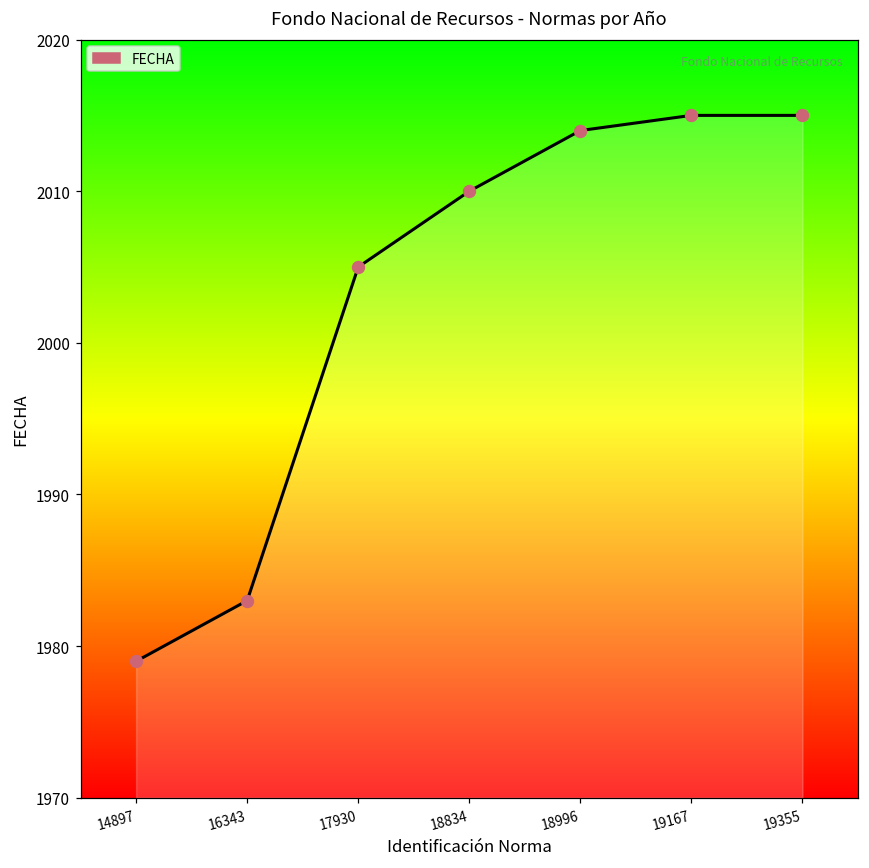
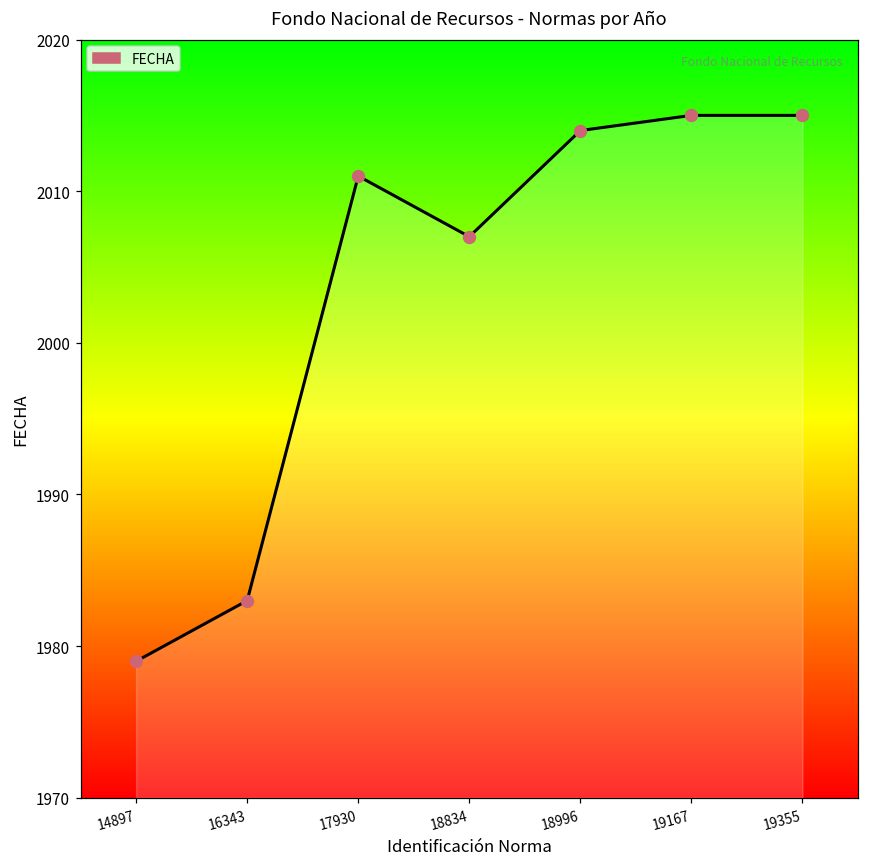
  {
    "14897": 1979,
    "16343": 1983,
-   "17930": 2005,
-   "18834": 2010,
+   "17930": 2011,
+   "18834": 2007,
    "18996": 2014,
    "19167": 2015,
    "19355": 2015
  }
